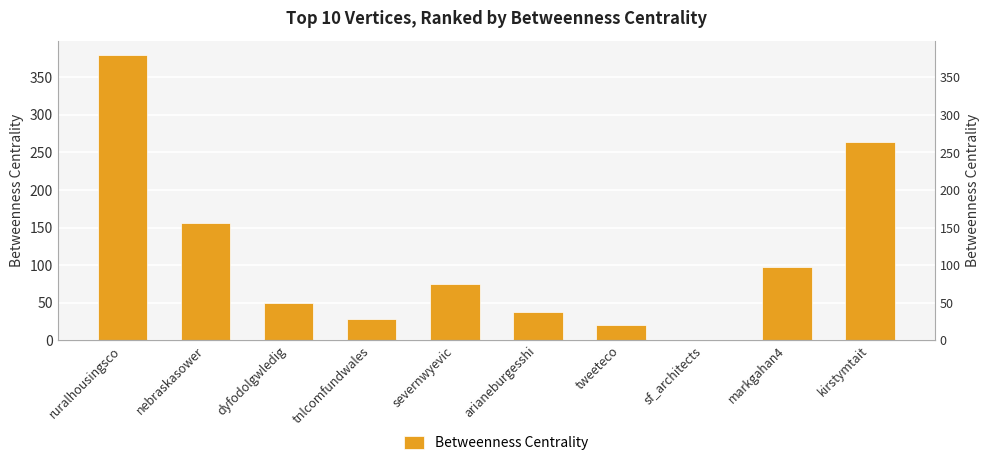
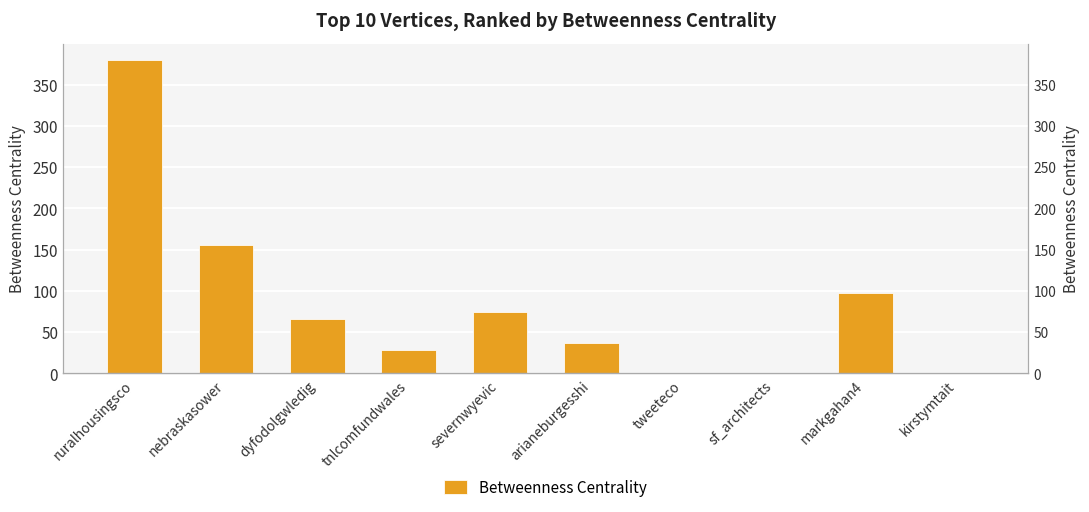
  {
    "ruralhousingsco": 380,
    "nebraskasower": 160,
-   "dyfodolgwledig": 50,
+   "dyfodolgwledig": 70,
    "tnlcomfundwales": 30,
    "severnwyevic": 80,
    "arianeburgesshi": 40,
-   "tweeteco": 20,
+   "tweeteco": 0,
    "sf_architects": 0,
    "markgahan4": 100,
-   "kirstymtait": 260
+   "kirstymtait": 0
  }
